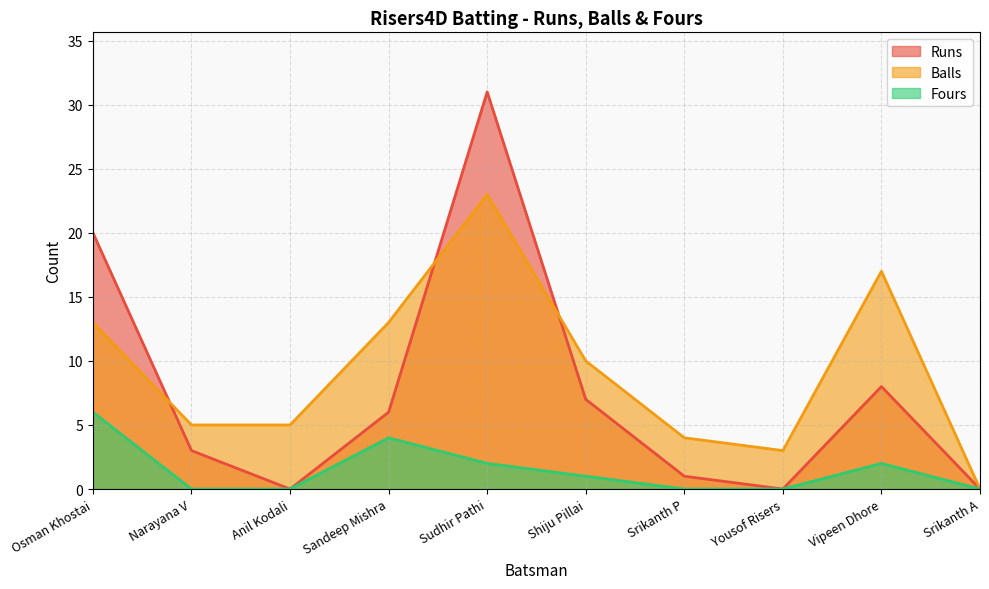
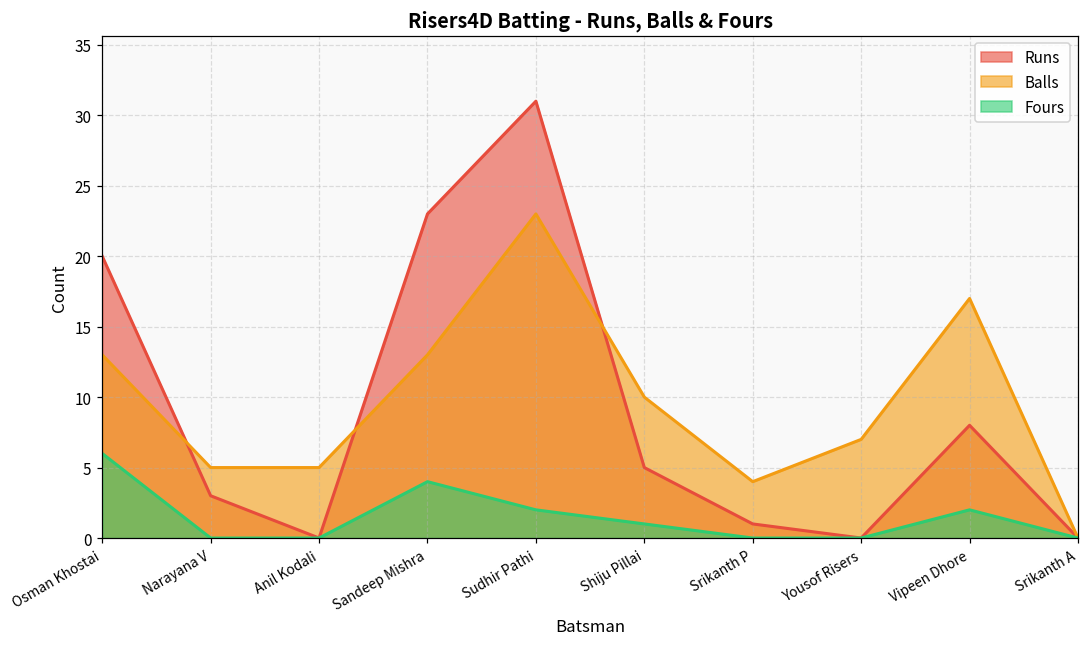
  {
    "Runs": {
      "Osman Khostai": 20,
      "Narayana V": 3,
-     "Sandeep Mishra": 6,
+     "Sandeep Mishra": 23,
      "Sudhir Pathi": 31,
-     "Shiju Pillai": 7,
+     "Shiju Pillai": 5,
      "Srikanth P": 1,
      "Vipeen Dhore": 8
    },
    "Balls": {
      "Osman Khostai": 13,
      "Narayana V": 5,
      "Anil Kodali": 5,
      "Sandeep Mishra": 13,
      "Sudhir Pathi": 23,
      "Shiju Pillai": 10,
      "Srikanth P": 4,
-     "Yousof Risers": 3,
+     "Yousof Risers": 7,
      "Vipeen Dhore": 17
    },
    "Fours": {
      "Osman Khostai": 6,
      "Narayana V": 0,
      "Sandeep Mishra": 4,
      "Sudhir Pathi": 2,
      "Shiju Pillai": 1,
      "Srikanth P": 0,
      "Vipeen Dhore": 2
    }
  }
